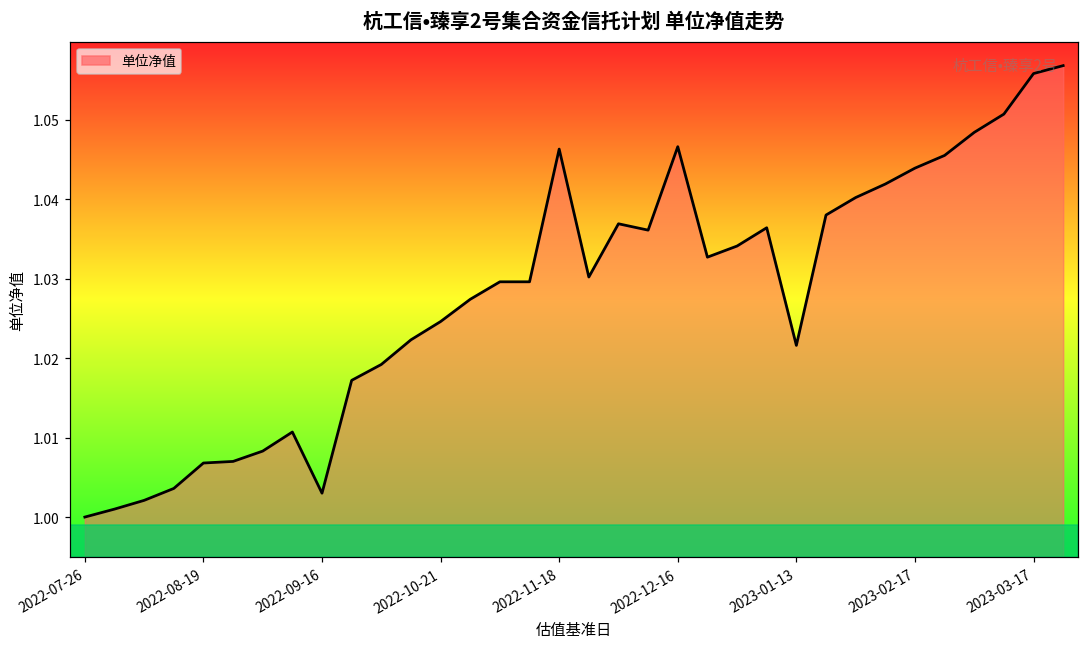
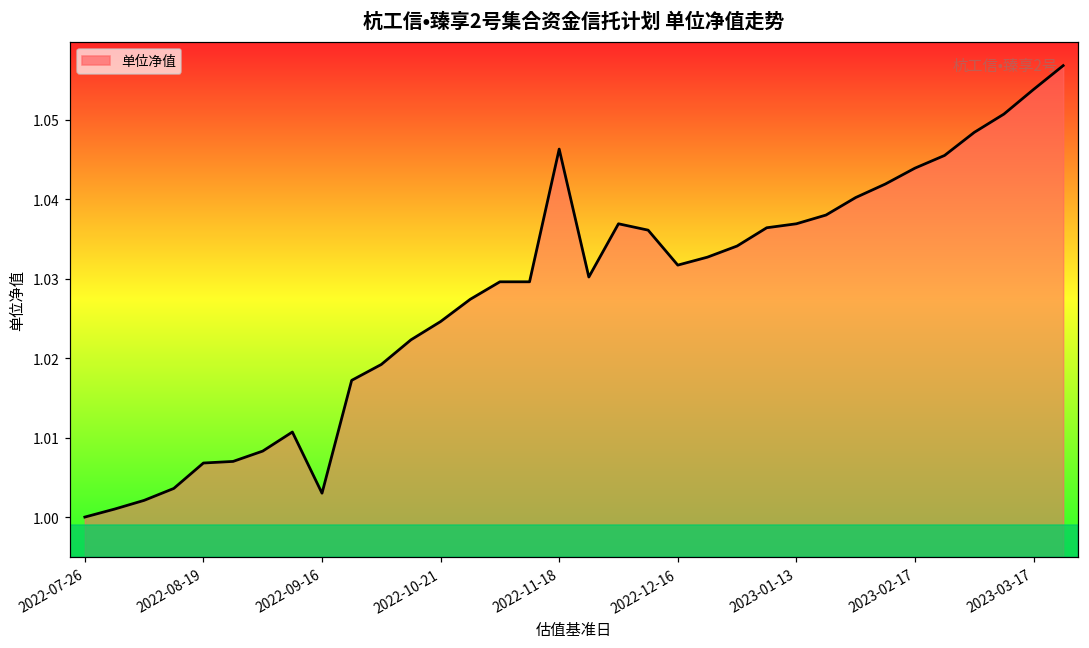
  {
    "2022-07-26": 1.000,
    "2022-08-19": 1.007,
    "2022-09-16": 1.003,
    "2022-10-21": 1.025,
    "2022-11-18": 1.046,
-   "2022-12-16": 1.047,
-   "2023-01-13": 1.022,
+   "2022-12-16": 1.032,
+   "2023-01-13": 1.037,
    "2023-02-17": 1.044,
-   "2023-03-17": 1.056
+   "2023-03-17": 1.054
  }
